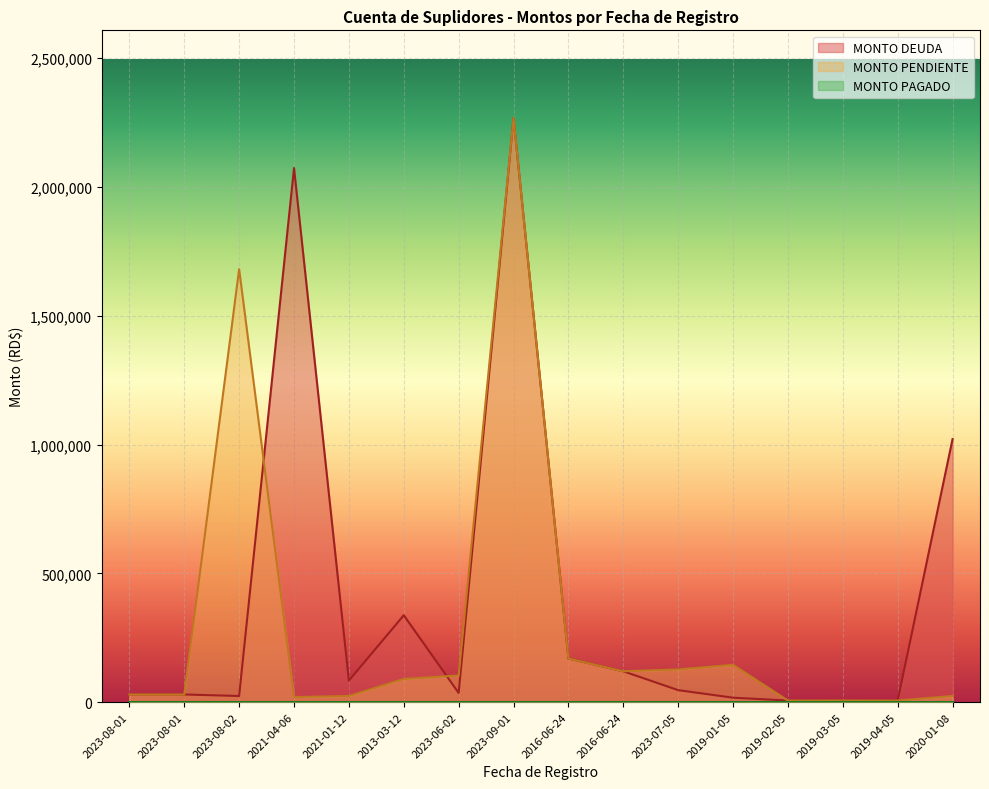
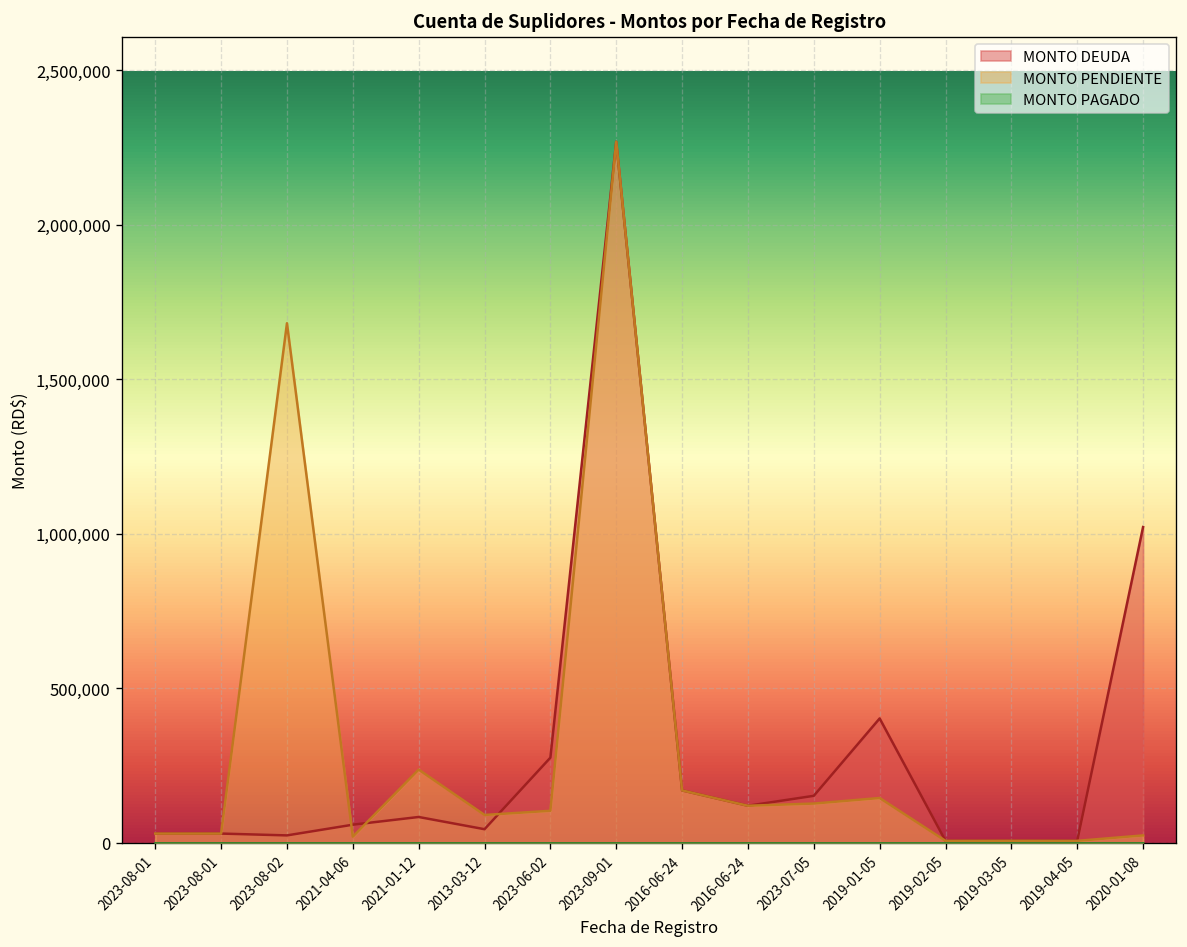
  {
    "MONTO DEUDA": {
      "2023-08-02": "20,000",
-     "2021-04-06": "2,070,000",
+     "2021-04-06": "60,000",
      "2021-01-12": "80,000",
-     "2013-03-12": "340,000",
-     "2023-06-02": "40,000",
-     "2023-07-05": "50,000",
-     "2019-01-05": "20,000",
+     "2013-03-12": "40,000",
+     "2023-06-02": "280,000",
+     "2023-07-05": "150,000",
+     "2019-01-05": "400,000",
      "2020-01-08": "1,020,000"
    },
    "MONTO PENDIENTE": {
      "2023-08-02": "1,680,000",
      "2021-04-06": "20,000",
-     "2021-01-12": "20,000",
+     "2021-01-12": "240,000",
      "2013-03-12": "90,000",
      "2023-06-02": "100,000",
      "2023-07-05": "130,000",
      "2019-01-05": "140,000",
      "2020-01-08": "20,000"
    },
    "MONTO PAGADO": {
      "2023-08-02": "0",
      "2021-04-06": "0",
      "2021-01-12": "0",
      "2013-03-12": "0",
      "2023-06-02": "0",
      "2023-09-01": "0",
      "2023-07-05": "0",
      "2019-01-05": "0",
      "2020-01-08": "0"
    }
  }
